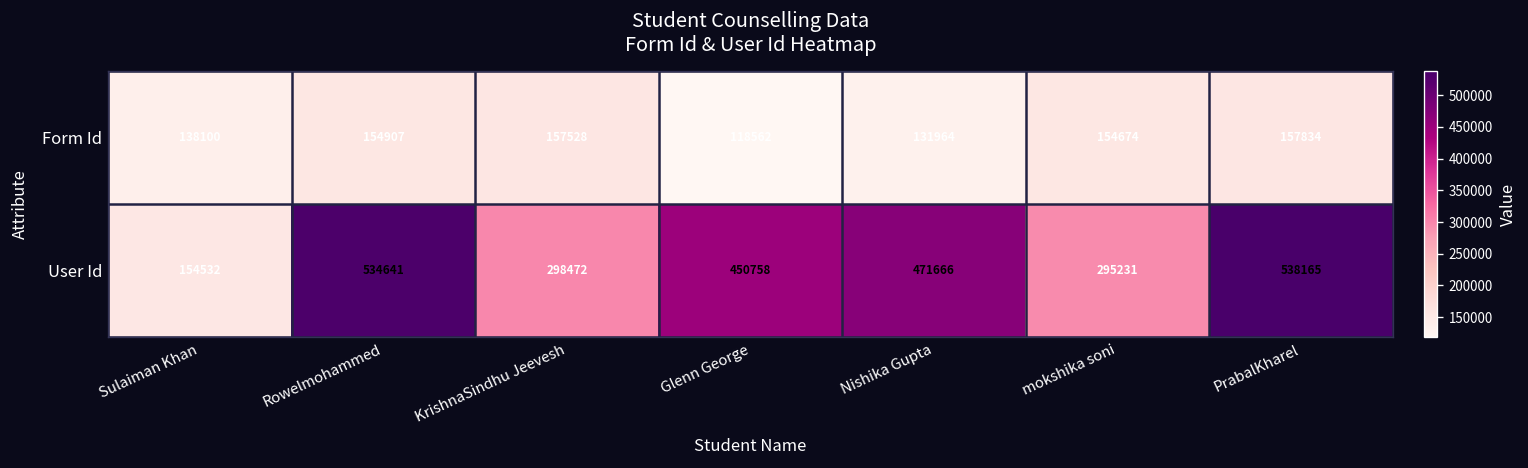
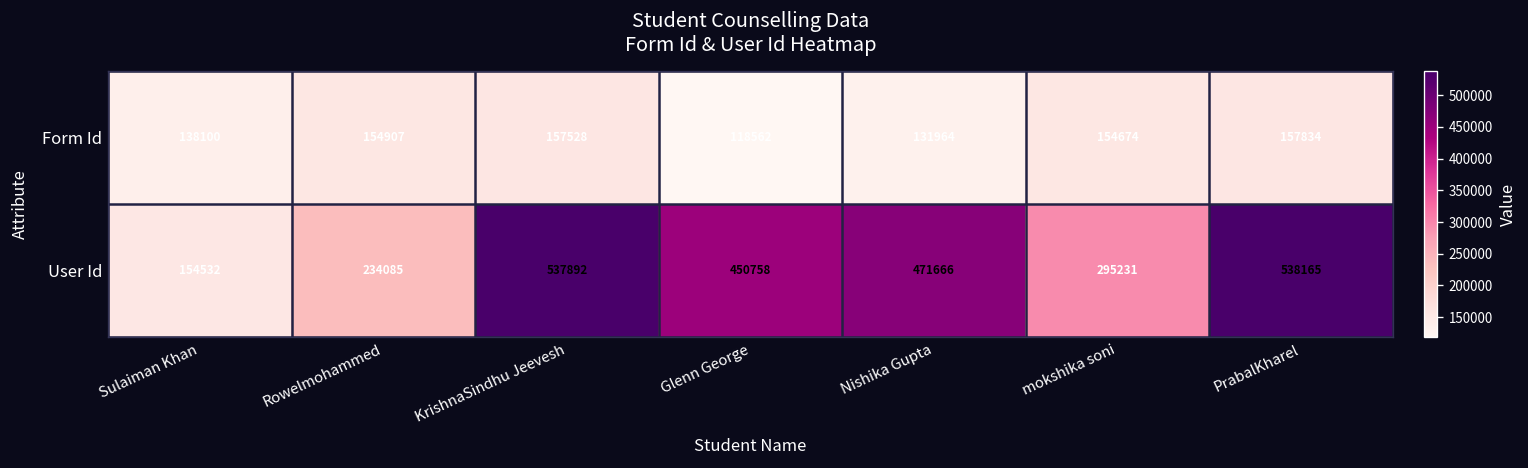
  {
    "User Id": {
-     "Rowelmohammed": 534641,
-     "KrishnaSindhu Jeevesh": 298472,
+     "Rowelmohammed": 234085,
+     "KrishnaSindhu Jeevesh": 537892,
      "Glenn George": 450758,
      "Nishika Gupta": 471666,
      "mokshika soni": 295231,
      "PrabalKharel": 538165
    }
  }
